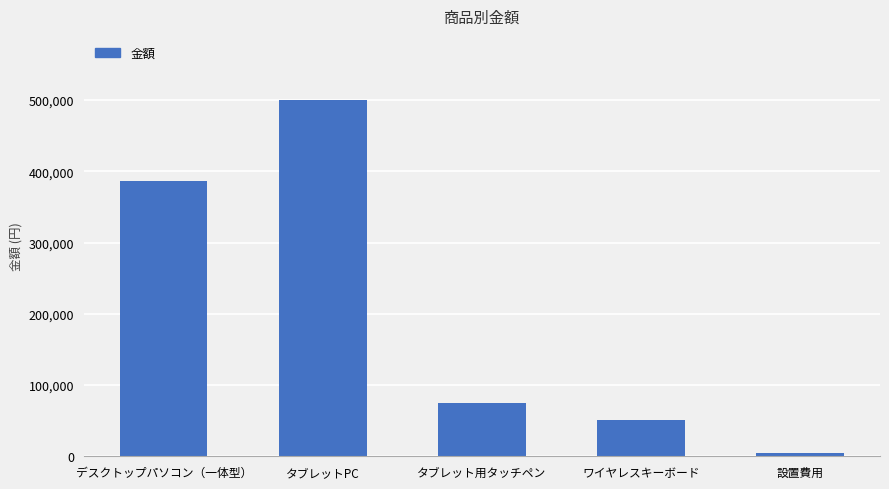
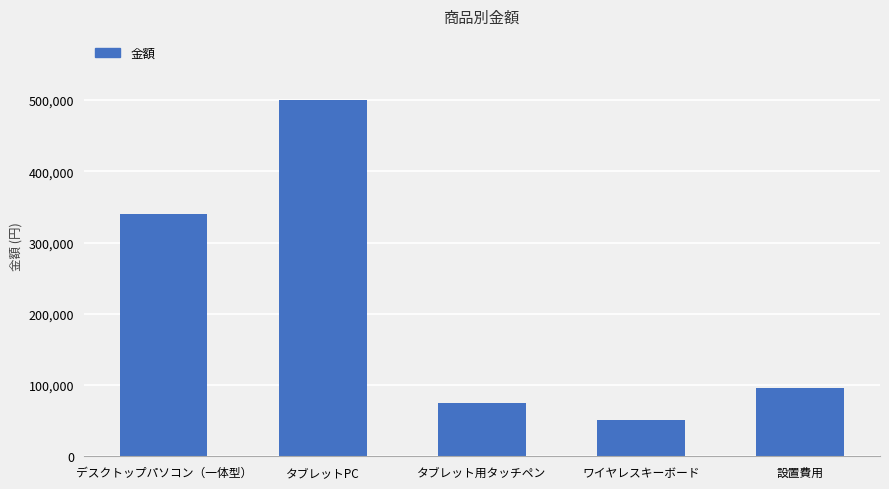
  {
-   "デスクトップパソコン（一体型）": "390,000",
+   "デスクトップパソコン（一体型）": "340,000",
    "タブレットPC": "500,000",
    "タブレット用タッチペン": "80,000",
    "ワイヤレスキーボード": "50,000",
-   "設置費用": "10,000"
+   "設置費用": "100,000"
  }
